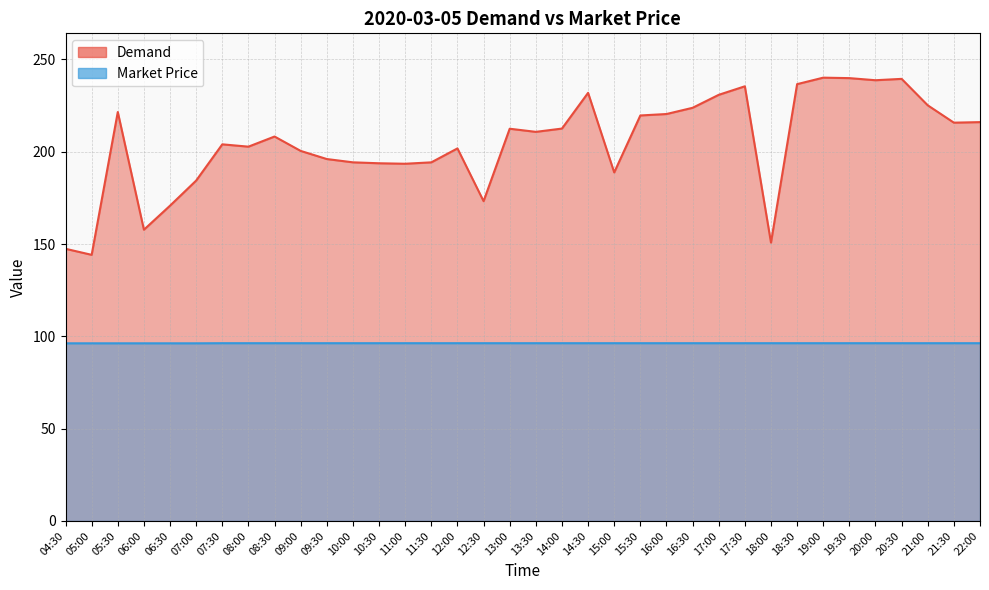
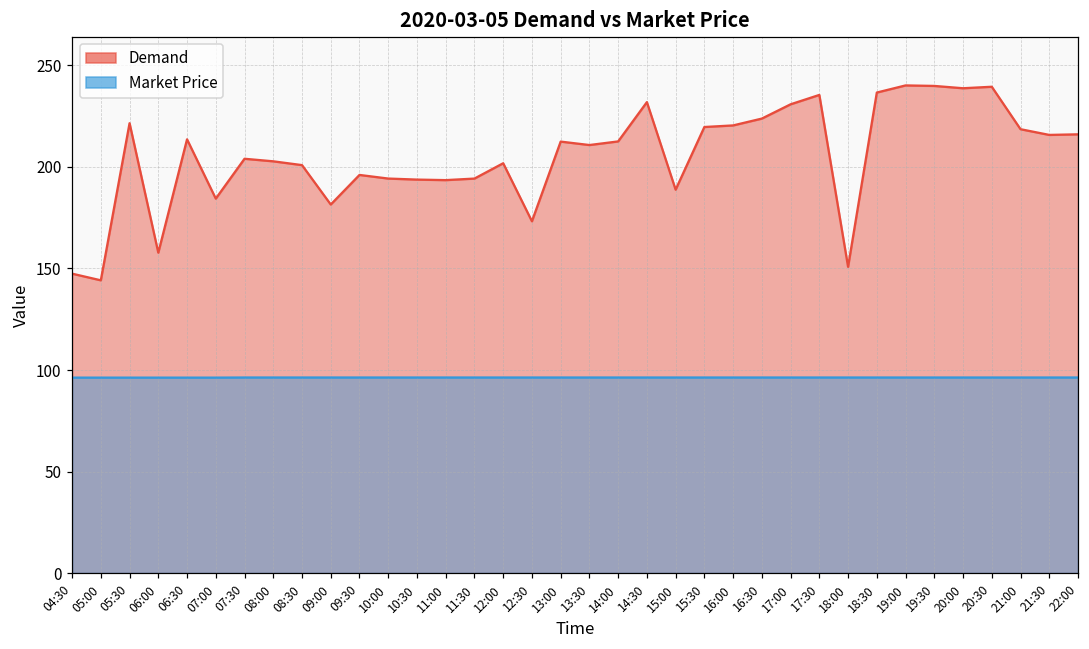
  {
    "Demand": {
      "04:30": 147,
      "05:00": 144,
      "05:30": 222,
      "06:00": 158,
-     "06:30": 171,
+     "06:30": 214,
      "07:00": 184,
      "07:30": 204,
      "08:00": 203,
-     "08:30": 208,
-     "09:00": 200,
+     "08:30": 201,
+     "09:00": 182,
      "09:30": 196,
      "10:00": 194,
      "10:30": 194,
      "11:00": 194,
      "11:30": 194,
      "12:00": 202,
      "12:30": 173,
      "13:00": 212,
      "13:30": 211,
      "14:00": 213,
      "14:30": 232,
      "15:00": 189,
      "15:30": 220,
      "16:00": 220,
      "16:30": 224,
      "17:00": 231,
      "17:30": 235,
      "18:00": 151,
      "18:30": 237,
      "19:00": 240,
      "19:30": 240,
      "20:00": 239,
      "20:30": 240,
-     "21:00": 225,
+     "21:00": 219,
      "21:30": 216,
      "22:00": 216
    },
    "Market Price": {
      "04:30": 96,
      "05:00": 96,
      "05:30": 96,
      "06:00": 96,
      "06:30": 96,
      "07:00": 96,
      "07:30": 96,
      "08:00": 96,
      "08:30": 96,
      "09:00": 96,
      "09:30": 96,
      "10:00": 96,
      "10:30": 96,
      "11:00": 96,
      "11:30": 96,
      "12:00": 96,
      "12:30": 96,
      "13:00": 96,
      "13:30": 96,
      "14:00": 96,
      "14:30": 96,
      "15:00": 96,
      "15:30": 96,
      "16:00": 96,
      "16:30": 96,
      "17:00": 96,
      "17:30": 96,
      "18:00": 96,
      "18:30": 96,
      "19:00": 96,
      "19:30": 96,
      "20:00": 96,
      "20:30": 96,
      "21:00": 96,
      "21:30": 96,
      "22:00": 96
    }
  }
